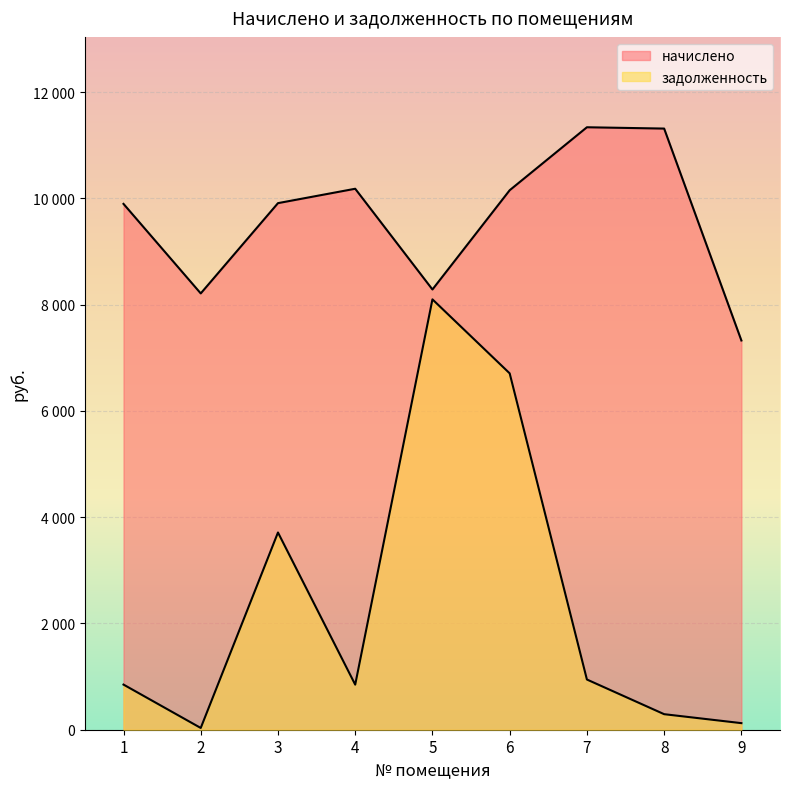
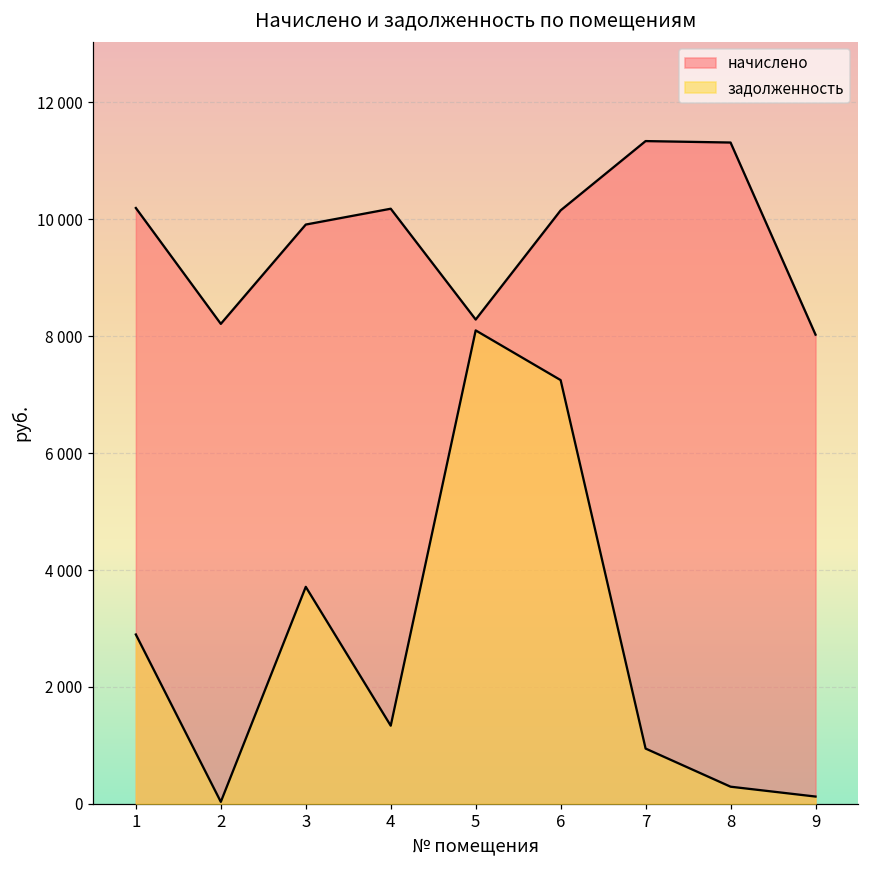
  {
    "начислено": {
-     "1": 9900,
+     "1": 10200,
      "2": 8200,
      "3": 9900,
      "4": 10200,
      "5": 8300,
      "6": 10200,
      "7": 11300,
      "8": 11300,
-     "9": 7300
+     "9": 8000
    },
    "задолженность": {
-     "1": 800,
+     "1": 2900,
      "2": 0,
      "3": 3700,
-     "4": 800,
+     "4": 1300,
      "5": 8100,
-     "6": 6700,
+     "6": 7200,
      "7": 900,
      "8": 300,
      "9": 100
    }
  }
